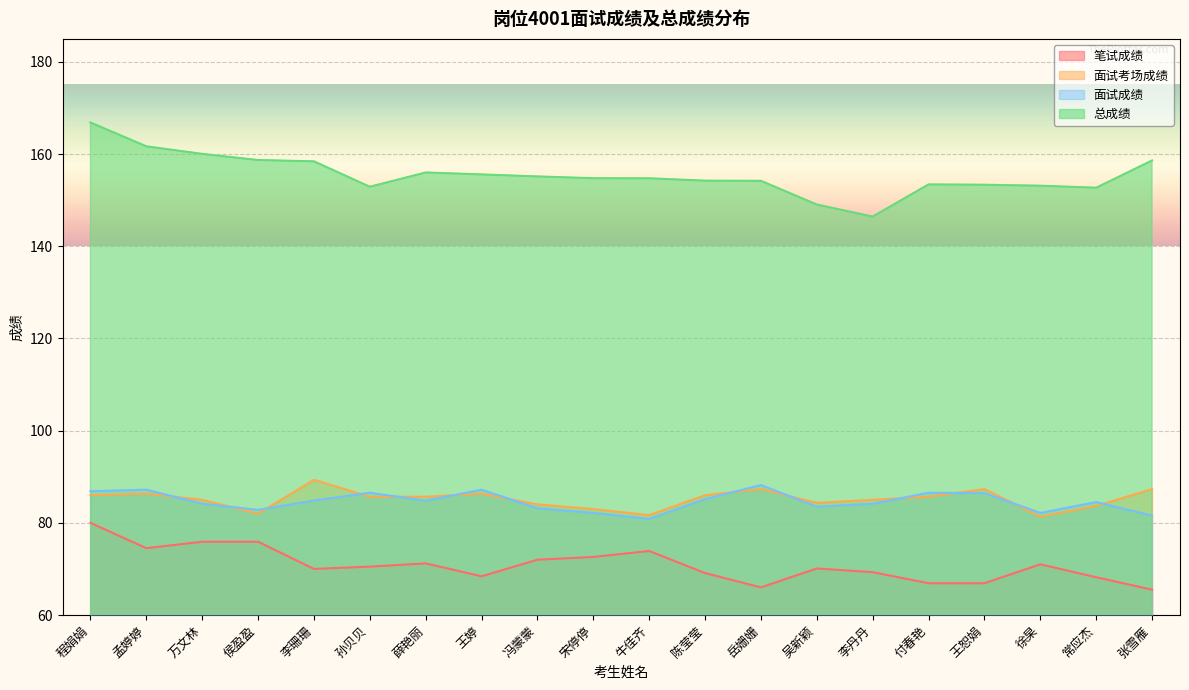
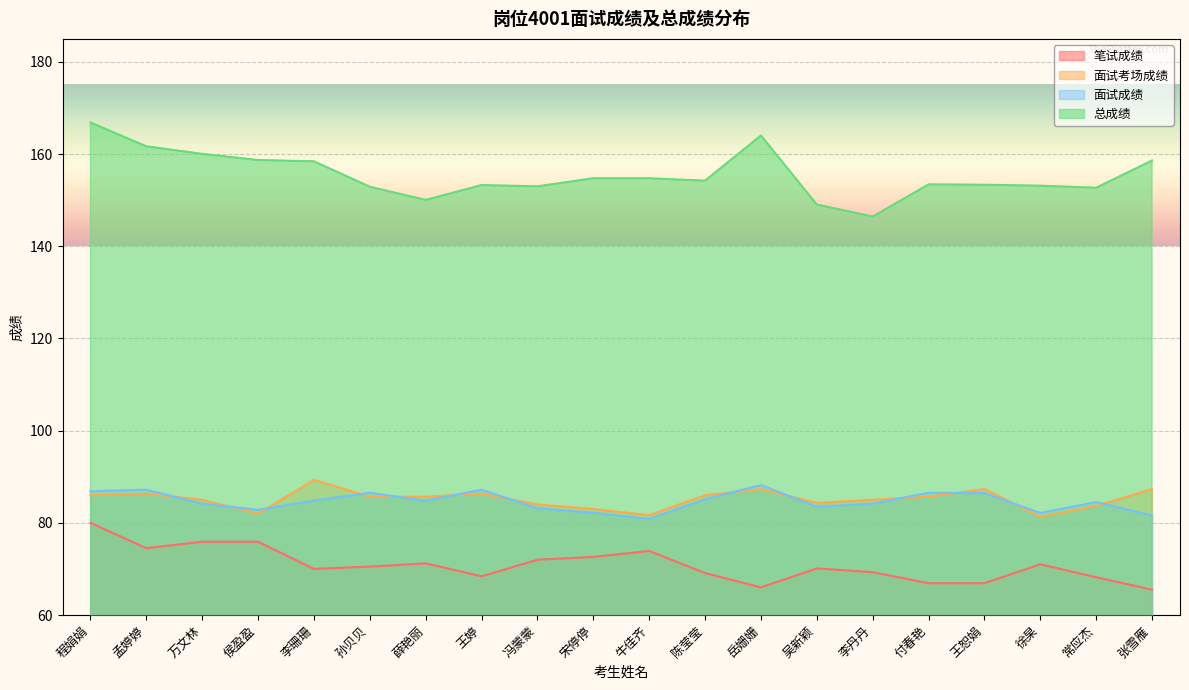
  {
    "面试成绩": {
      "程娟娟": 87,
      "孟婷婷": 87,
      "万文林": 84,
      "侯盈盈": 83,
      "李珊珊": 85,
      "孙贝贝": 87,
      "薛艳丽": 85,
      "王婷": 87,
      "冯蒙蒙": 83,
      "宋停停": 82,
      "牛佳齐": 81,
      "陈莹莹": 85,
      "岳姗姗": 88,
      "吴新颖": 83,
      "李丹丹": 84,
      "付春艳": 87,
      "王恕娟": 86,
      "徐杲": 82,
      "常应杰": 85,
      "张雪雁": 82
    },
    "总成绩": {
      "程娟娟": 167,
      "孟婷婷": 162,
      "万文林": 160,
      "侯盈盈": 159,
      "李珊珊": 158,
      "孙贝贝": 153,
-     "薛艳丽": 156,
-     "王婷": 156,
-     "冯蒙蒙": 155,
+     "薛艳丽": 150,
+     "王婷": 153,
+     "冯蒙蒙": 153,
      "宋停停": 155,
      "牛佳齐": 155,
      "陈莹莹": 154,
-     "岳姗姗": 154,
+     "岳姗姗": 164,
      "吴新颖": 149,
      "李丹丹": 146,
      "付春艳": 153,
      "王恕娟": 153,
      "徐杲": 153,
      "常应杰": 153,
      "张雪雁": 159
    }
  }
